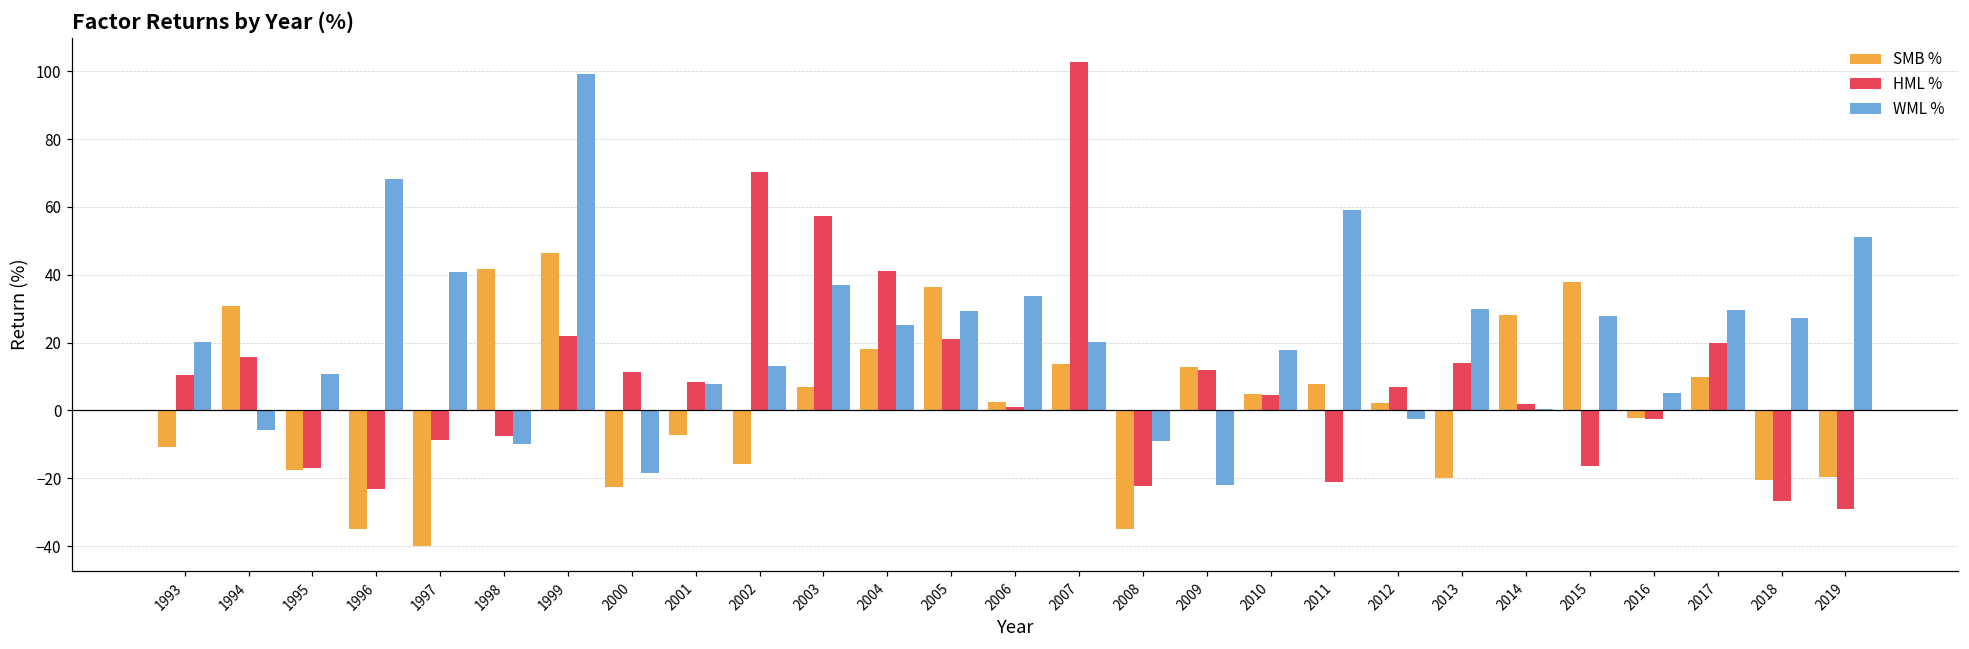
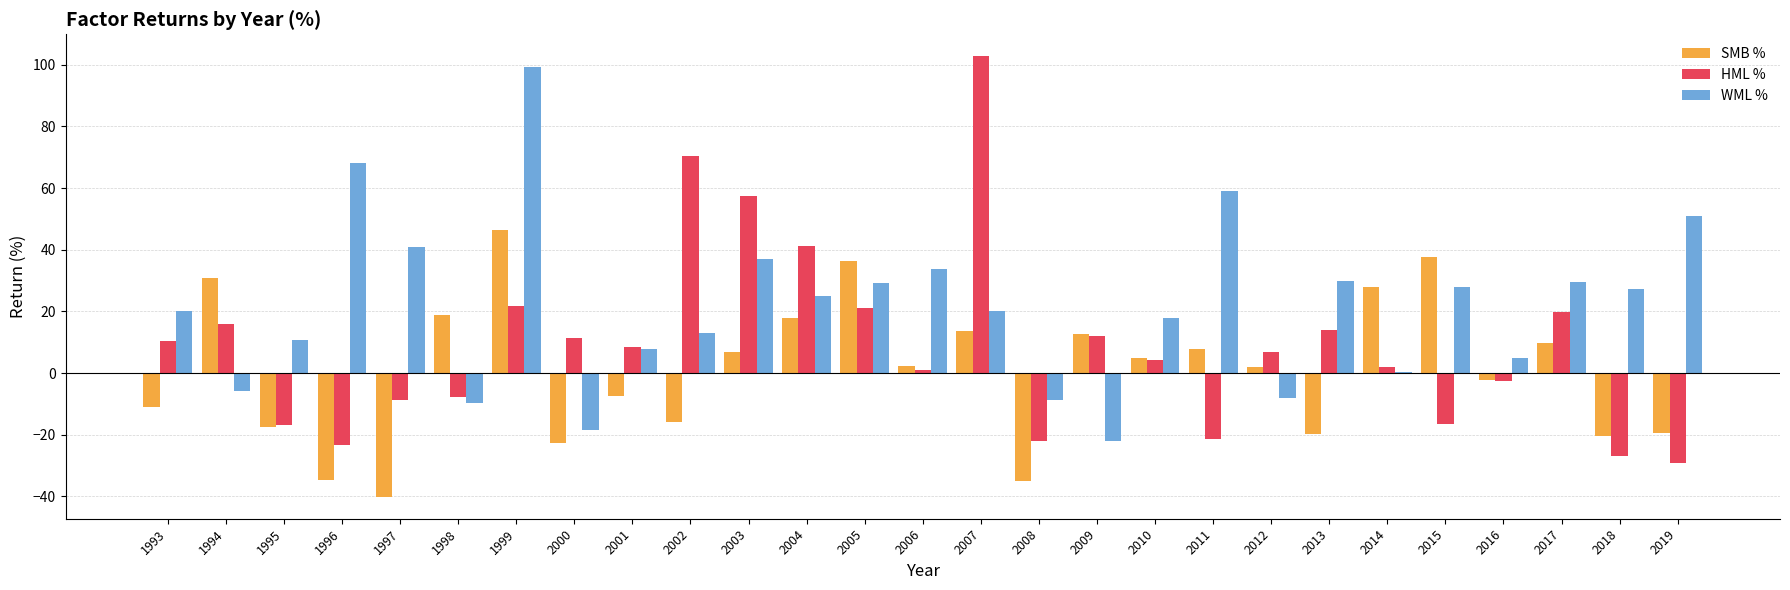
  {
    "SMB %": {
      "1993": -11,
      "1994": 31,
      "1995": -17,
      "1996": -35,
      "1997": -40,
-     "1998": 42,
+     "1998": 19,
      "1999": 47,
      "2000": -23,
      "2001": -7,
      "2002": -16,
      "2003": 7,
      "2004": 18,
      "2005": 36,
      "2006": 2,
      "2007": 14,
      "2008": -35,
      "2009": 13,
      "2010": 5,
      "2011": 8,
      "2012": 2,
      "2013": -20,
      "2014": 28,
      "2015": 38,
      "2016": -2,
      "2017": 10,
      "2018": -20,
      "2019": -20
    },
    "HML %": {
      "1993": 11,
      "1994": 16,
      "1995": -17,
      "1996": -23,
      "1997": -9,
      "1998": -8,
      "1999": 22,
      "2000": 11,
      "2001": 8,
      "2002": 70,
      "2003": 57,
      "2004": 41,
      "2005": 21,
      "2006": 1,
      "2007": 103,
      "2008": -22,
      "2009": 12,
      "2010": 4,
      "2011": -21,
      "2012": 7,
      "2013": 14,
      "2014": 2,
      "2015": -16,
      "2016": -3,
      "2017": 20,
      "2018": -27,
      "2019": -29
    },
    "WML %": {
      "1993": 20,
      "1994": -6,
      "1995": 11,
      "1996": 68,
      "1997": 41,
      "1998": -10,
      "1999": 99,
      "2000": -18,
      "2001": 8,
      "2002": 13,
      "2003": 37,
      "2004": 25,
      "2005": 29,
      "2006": 34,
      "2007": 20,
      "2008": -9,
      "2009": -22,
      "2010": 18,
      "2011": 59,
-     "2012": -2,
+     "2012": -8,
      "2013": 30,
      "2015": 28,
      "2016": 5,
      "2017": 30,
      "2018": 27,
      "2019": 51
    }
  }
